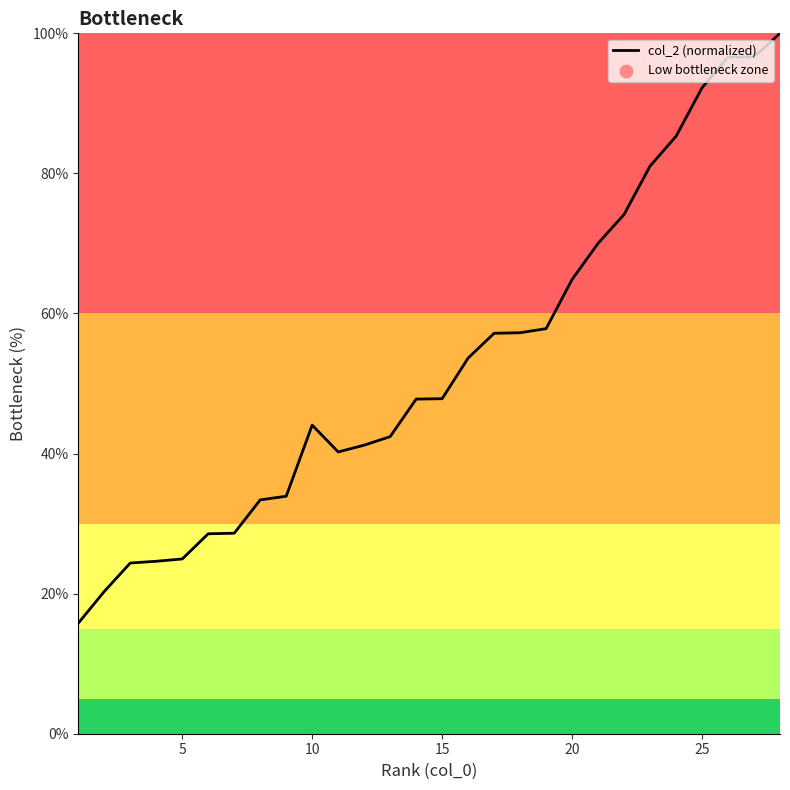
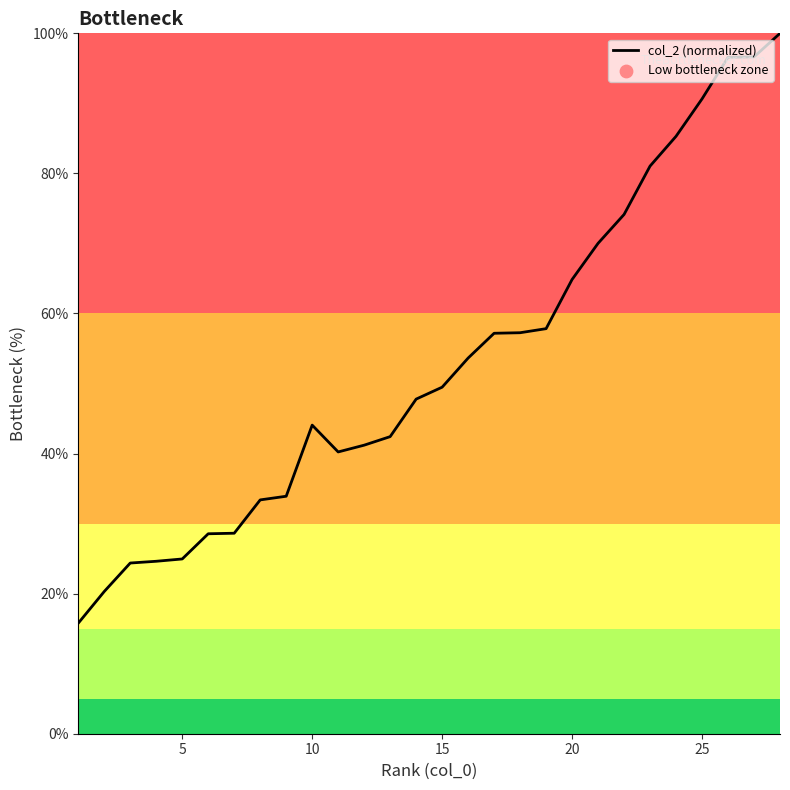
  {
    "5": "25%",
    "10": "44%",
-   "15": "48%",
+   "15": "49%",
    "20": "65%",
-   "25": "92%"
+   "25": "91%"
  }
